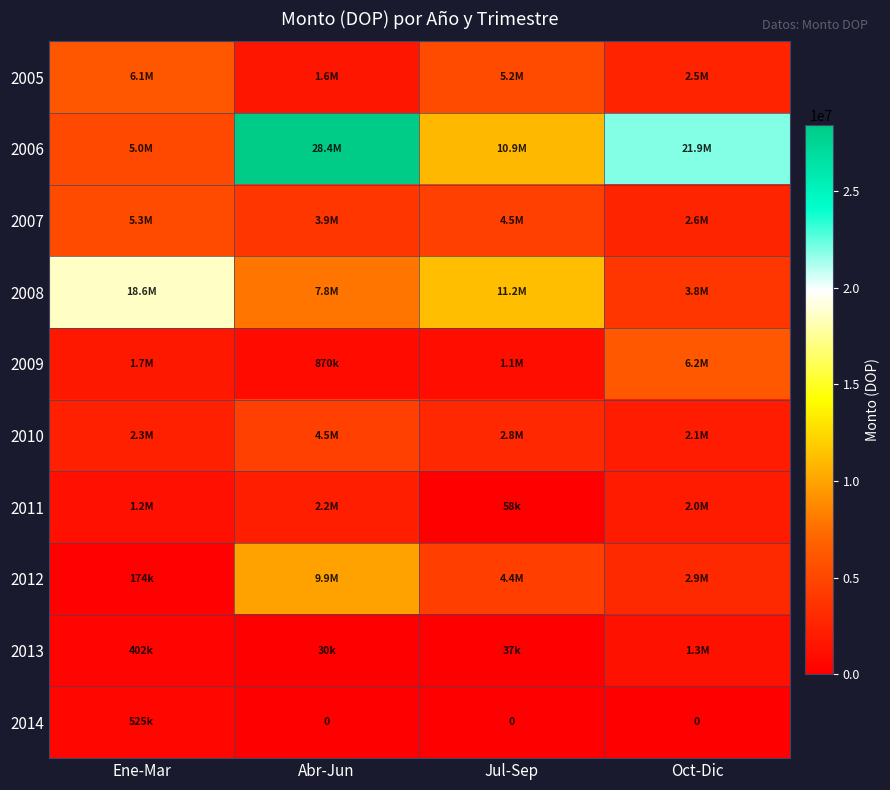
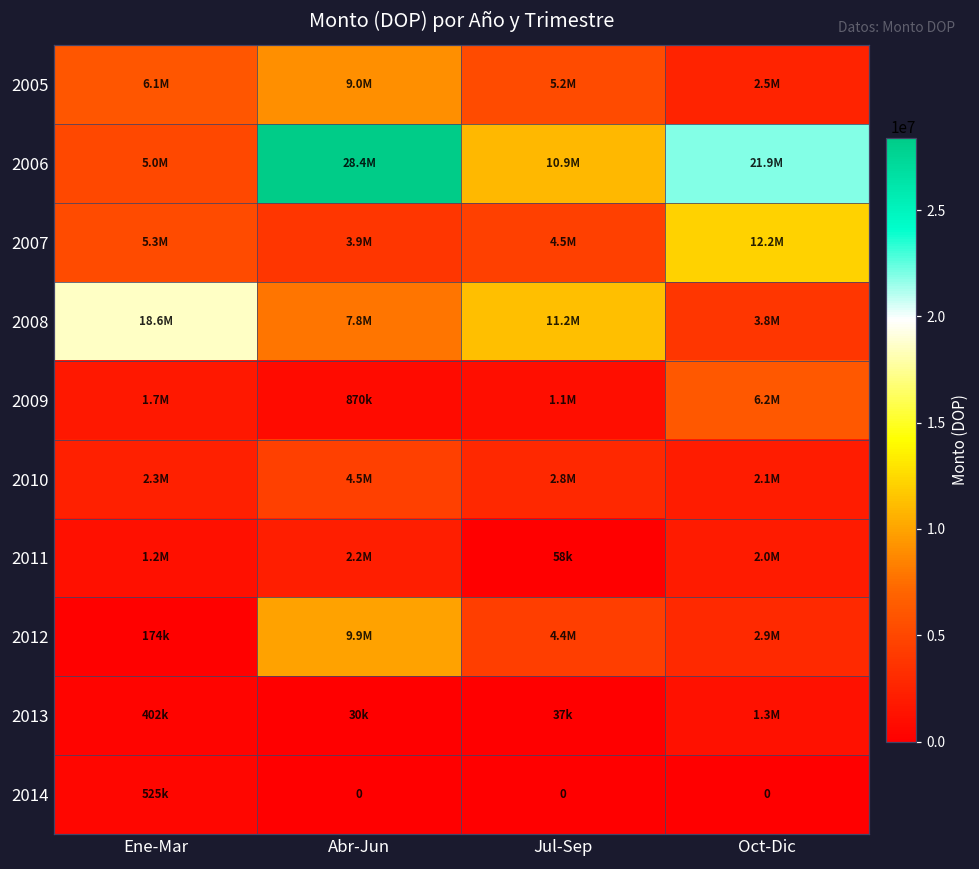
  {
    "2005": {
      "Ene-Mar": "6.1M",
-     "Abr-Jun": "1.6M",
+     "Abr-Jun": "9.0M",
      "Jul-Sep": "5.2M",
      "Oct-Dic": "2.5M"
    },
    "2006": {
      "Ene-Mar": "5.0M",
      "Abr-Jun": "28.4M",
      "Jul-Sep": "10.9M",
      "Oct-Dic": "21.9M"
    },
    "2007": {
      "Ene-Mar": "5.3M",
      "Abr-Jun": "3.9M",
      "Jul-Sep": "4.5M",
-     "Oct-Dic": "2.6M"
+     "Oct-Dic": "12.2M"
    },
    "2008": {
      "Ene-Mar": "18.6M",
      "Abr-Jun": "7.8M",
      "Jul-Sep": "11.2M",
      "Oct-Dic": "3.8M"
    },
    "2009": {
      "Ene-Mar": "1.7M",
      "Abr-Jun": "870k",
      "Jul-Sep": "1.1M",
      "Oct-Dic": "6.2M"
    },
    "2010": {
      "Ene-Mar": "2.3M",
      "Abr-Jun": "4.5M",
      "Jul-Sep": "2.8M",
      "Oct-Dic": "2.1M"
    },
    "2011": {
      "Ene-Mar": "1.2M",
      "Abr-Jun": "2.2M",
      "Jul-Sep": "58k",
      "Oct-Dic": "2.0M"
    },
    "2012": {
      "Ene-Mar": "174k",
      "Abr-Jun": "9.9M",
      "Jul-Sep": "4.4M",
      "Oct-Dic": "2.9M"
    },
    "2013": {
      "Ene-Mar": "402k",
      "Abr-Jun": "30k",
      "Jul-Sep": "37k",
      "Oct-Dic": "1.3M"
    },
    "2014": {
      "Ene-Mar": "525k",
      "Abr-Jun": "0",
      "Jul-Sep": "0",
      "Oct-Dic": "0"
    }
  }
